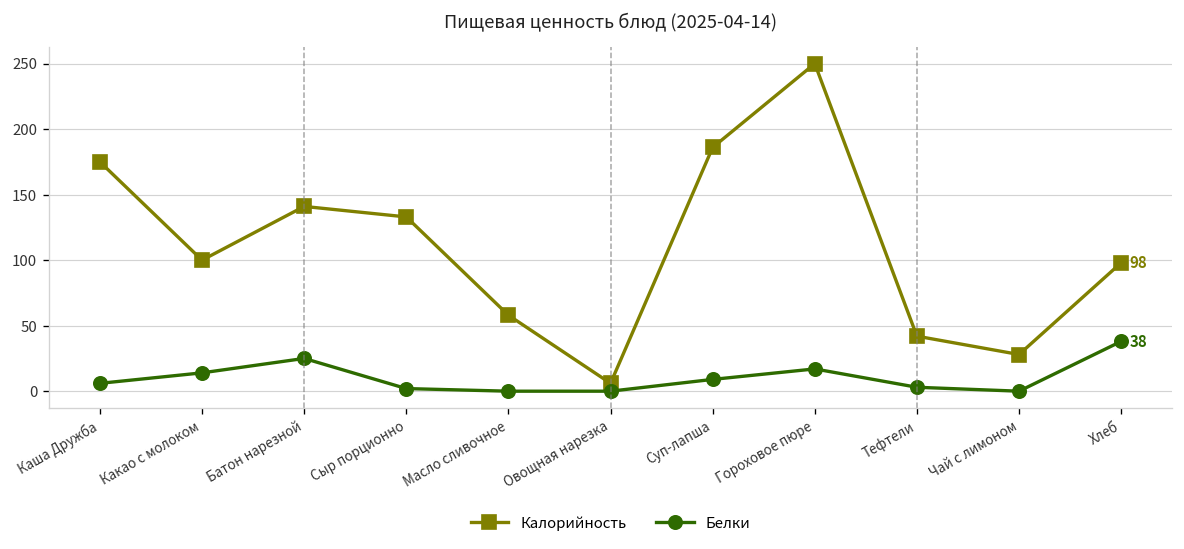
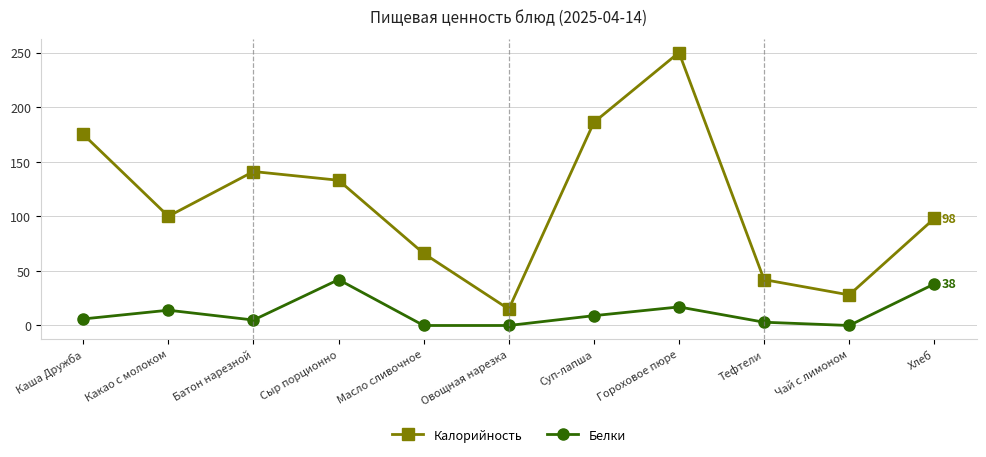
  {
    "Калорийность": {
      "Каша Дружба": 175,
      "Какао с молоком": 100,
      "Батон нарезной": 141,
      "Сыр порционно": 133,
-     "Масло сливочное": 58,
-     "Овощная нарезка": 6,
+     "Масло сливочное": 66,
+     "Овощная нарезка": 15,
      "Суп-лапша": 186,
      "Гороховое пюре": 250,
      "Тефтели": 42,
      "Чай с лимоном": 28
    },
    "Белки": {
      "Каша Дружба": 6,
      "Какао с молоком": 14,
-     "Батон нарезной": 25,
-     "Сыр порционно": 2,
+     "Батон нарезной": 5,
+     "Сыр порционно": 42,
      "Масло сливочное": 0,
      "Овощная нарезка": 0,
      "Суп-лапша": 9,
      "Гороховое пюре": 17,
      "Тефтели": 3,
      "Чай с лимоном": 0
    }
  }
